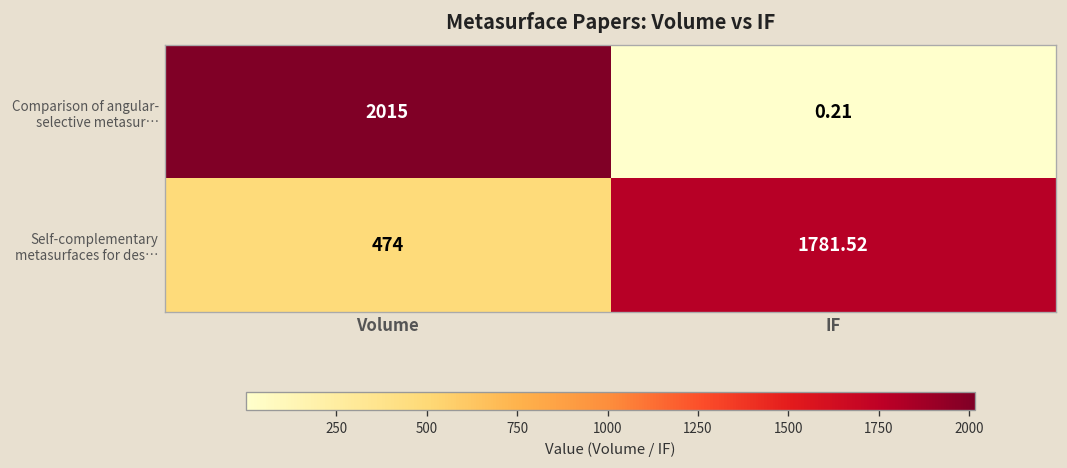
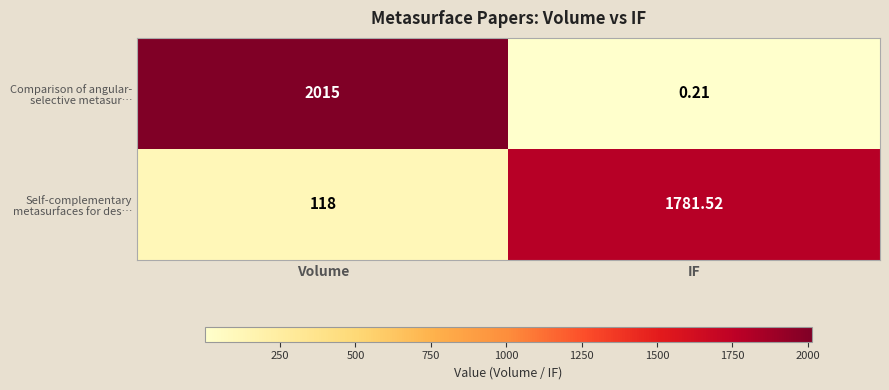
  {
    "Comparison of angular- selective metasur…": {
      "Volume": 2015,
      "IF": 0.21
    },
    "Self-complementary metasurfaces for des…": {
-     "Volume": 474,
+     "Volume": 118,
      "IF": 1781.52
    }
  }
